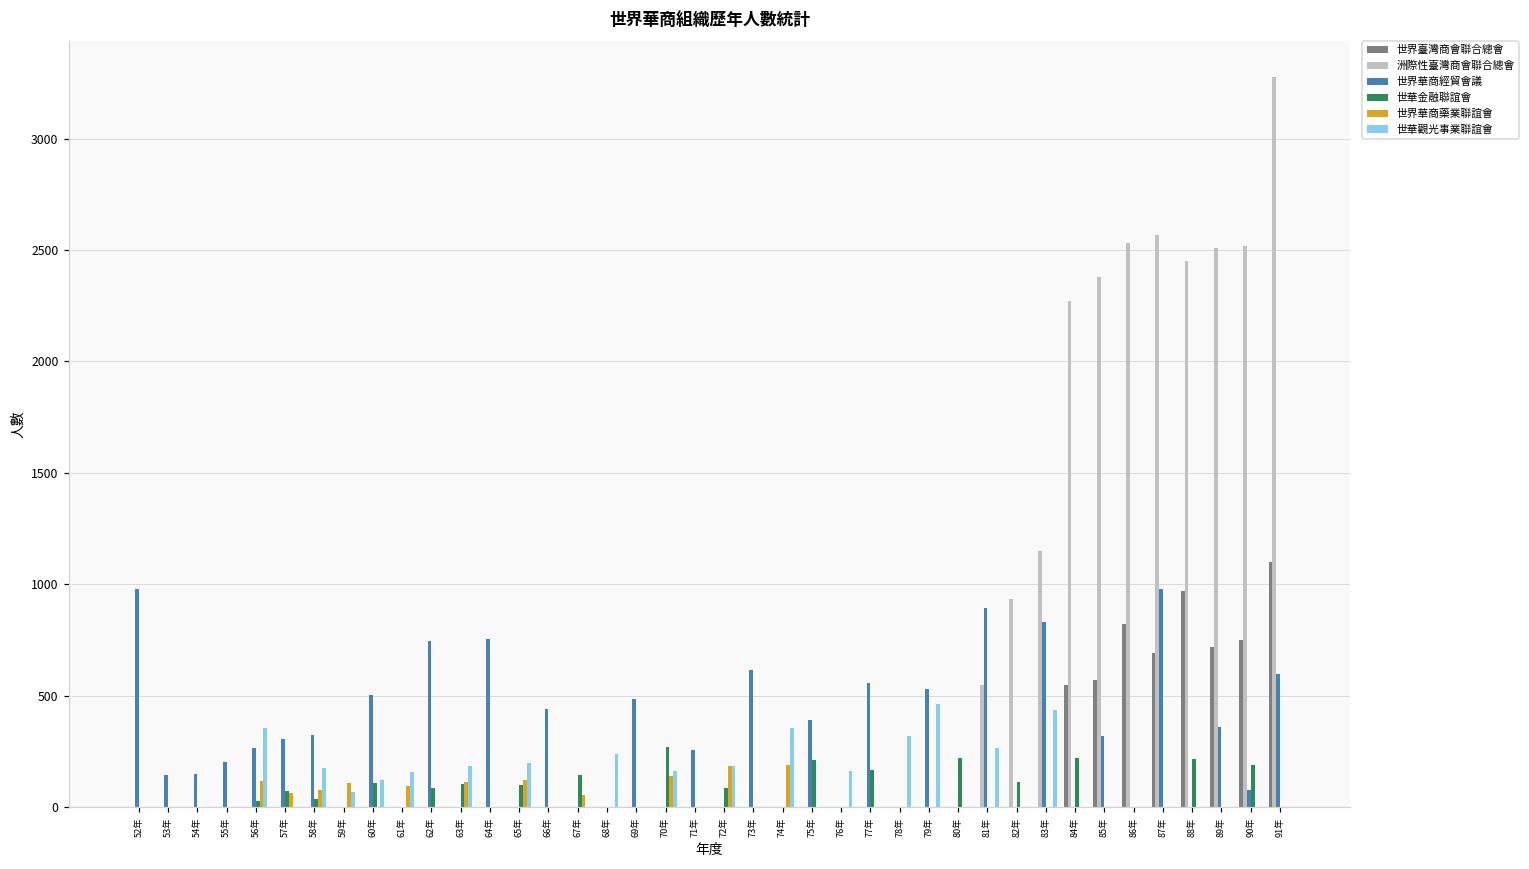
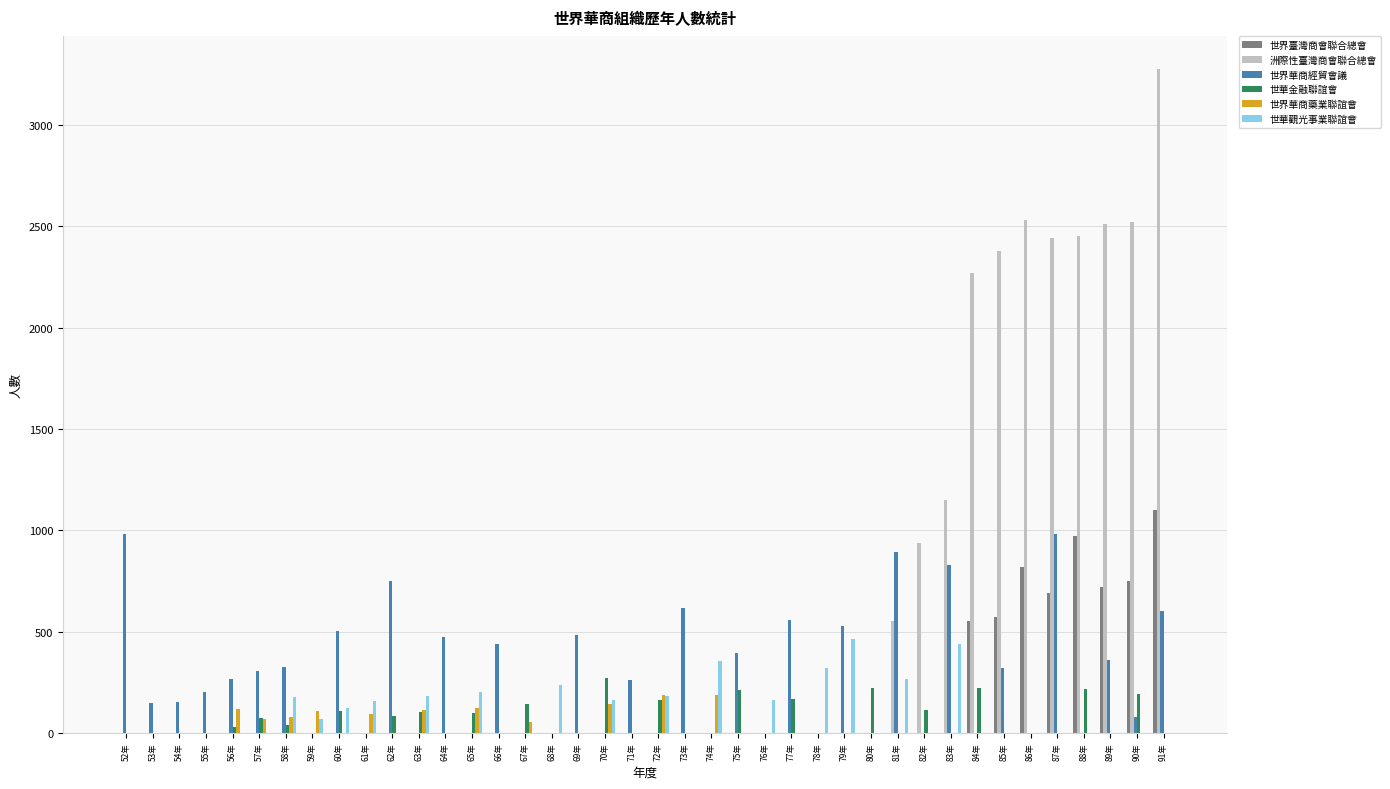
  {
    "洲際性臺灣商會聯合總會": {
      "52年": 0,
      "53年": 0,
      "54年": 0,
      "55年": 0,
      "56年": 0,
      "57年": 0,
      "58年": 0,
      "59年": 0,
      "60年": 0,
      "61年": 0,
      "62年": 0,
      "63年": 0,
      "64年": 0,
      "65年": 0,
      "66年": 0,
      "67年": 0,
      "68年": 0,
      "69年": 0,
      "70年": 0,
      "71年": 0,
      "72年": 0,
      "73年": 0,
      "74年": 0,
      "75年": 0,
      "76年": 0,
      "77年": 0,
      "78年": 0,
      "79年": 0,
      "80年": 0,
      "81年": 550,
      "82年": 940,
      "83年": 1150,
      "84年": 2270,
      "85年": 2380,
      "86年": 2530,
-     "87年": 2570,
+     "87年": 2440,
      "88年": 2450,
      "89年": 2510,
      "90年": 2520,
      "91年": 3280
    },
    "世界華商經貿會議": {
      "52年": 980,
      "53年": 150,
      "54年": 150,
      "55年": 200,
      "56年": 270,
      "57年": 310,
      "58年": 330,
      "59年": 0,
      "60年": 500,
      "61年": 0,
      "62年": 750,
      "63年": 0,
-     "64年": 760,
+     "64年": 470,
      "65年": 0,
      "66年": 440,
      "67年": 0,
      "68年": 0,
      "69年": 490,
      "70年": 0,
      "71年": 260,
      "72年": 0,
      "73年": 620,
      "74年": 0,
      "75年": 390,
      "76年": 0,
      "77年": 560,
      "78年": 0,
      "79年": 530,
      "80年": 0,
      "81年": 890,
      "82年": 0,
      "83年": 830,
      "84年": 0,
      "85年": 320,
      "86年": 0,
      "87年": 980,
      "88年": 0,
      "89年": 360,
      "90年": 80,
      "91年": 600
    },
    "世華金融聯誼會": {
      "52年": 0,
      "53年": 0,
      "54年": 0,
      "55年": 0,
      "56年": 30,
      "57年": 70,
      "58年": 40,
      "59年": 0,
      "60年": 110,
      "61年": 0,
      "62年": 90,
      "63年": 100,
      "64年": 0,
      "65年": 100,
      "66年": 0,
      "67年": 140,
      "68年": 0,
      "69年": 0,
      "70年": 270,
      "71年": 0,
-     "72年": 90,
+     "72年": 160,
      "73年": 0,
      "74年": 0,
      "75年": 210,
      "76年": 0,
      "77年": 170,
      "78年": 0,
      "79年": 0,
      "80年": 220,
      "81年": 0,
      "82年": 110,
      "83年": 0,
      "84年": 220,
      "85年": 0,
      "86年": 0,
      "87年": 0,
      "88年": 220,
      "89年": 0,
      "90年": 190,
      "91年": 0
    },
    "世華觀光事業聯誼會": {
      "52年": 0,
      "53年": 0,
      "54年": 0,
      "55年": 0,
-     "56年": 350,
+     "56年": 0,
      "57年": 0,
      "58年": 180,
      "59年": 70,
      "60年": 120,
      "61年": 160,
      "62年": 0,
      "63年": 180,
      "64年": 0,
      "65年": 200,
      "66年": 0,
      "67年": 0,
      "68年": 240,
      "69年": 0,
      "70年": 160,
      "71年": 0,
      "72年": 180,
      "73年": 0,
      "74年": 350,
      "75年": 0,
      "76年": 160,
      "77年": 0,
      "78年": 320,
      "79年": 460,
      "80年": 0,
      "81年": 270,
      "82年": 0,
      "83年": 440,
      "84年": 0,
      "85年": 0,
      "86年": 0,
      "87年": 0,
      "88年": 0,
      "89年": 0,
      "90年": 0,
      "91年": 0
    }
  }
